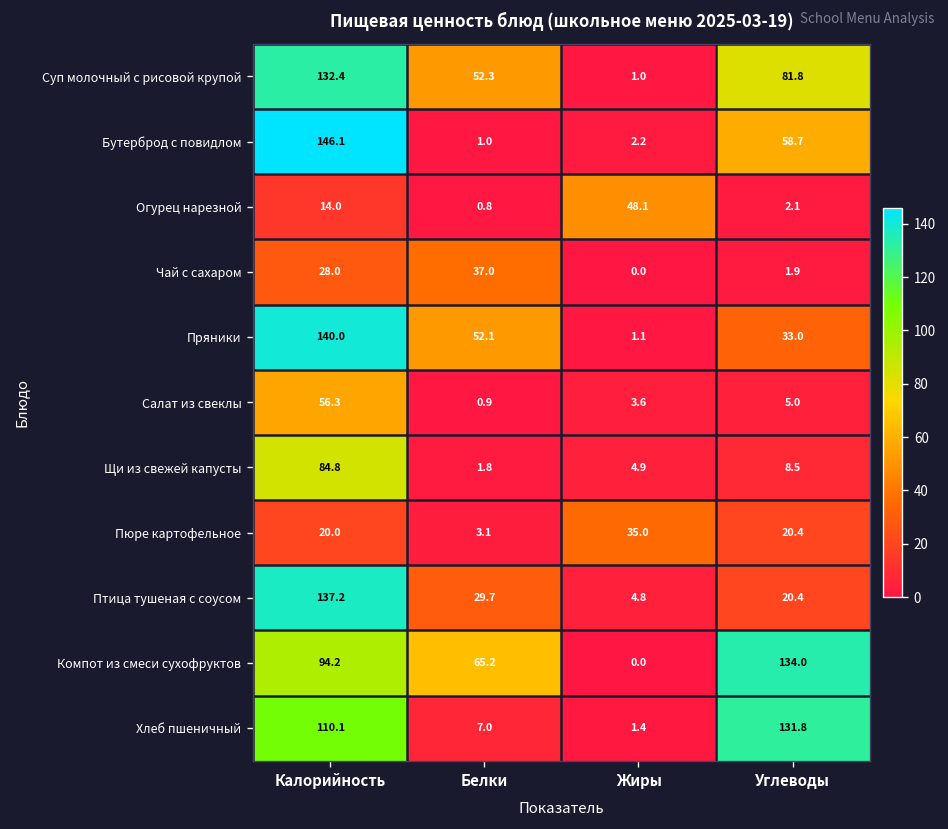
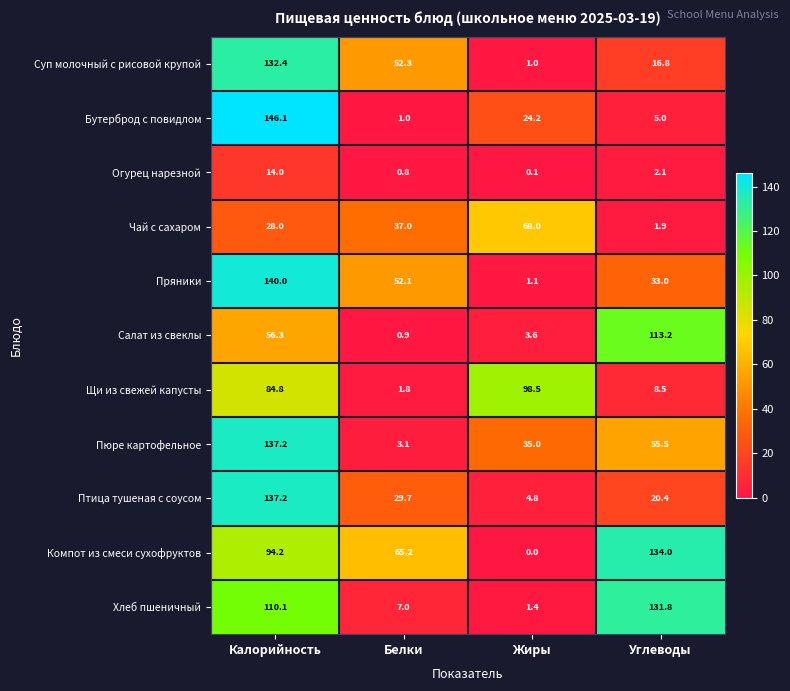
  {
    "Суп молочный с рисовой крупой": {
      "Калорийность": 132.4,
      "Белки": 52.3,
      "Жиры": 1.0,
-     "Углеводы": 81.8
+     "Углеводы": 16.8
    },
    "Бутерброд с повидлом": {
      "Калорийность": 146.1,
      "Белки": 1.0,
-     "Жиры": 2.2,
-     "Углеводы": 58.7
+     "Жиры": 24.2,
+     "Углеводы": 5.0
    },
    "Огурец нарезной": {
      "Калорийность": 14.0,
      "Белки": 0.8,
-     "Жиры": 48.1,
+     "Жиры": 0.1,
      "Углеводы": 2.1
    },
    "Чай с сахаром": {
      "Калорийность": 28.0,
      "Белки": 37.0,
-     "Жиры": 0.0,
+     "Жиры": 68.0,
      "Углеводы": 1.9
    },
    "Пряники": {
      "Калорийность": 140.0,
      "Белки": 52.1,
      "Жиры": 1.1,
      "Углеводы": 33.0
    },
    "Салат из свеклы": {
      "Калорийность": 56.3,
      "Белки": 0.9,
      "Жиры": 3.6,
-     "Углеводы": 5.0
+     "Углеводы": 113.2
    },
    "Щи из свежей капусты": {
      "Калорийность": 84.8,
      "Белки": 1.8,
-     "Жиры": 4.9,
+     "Жиры": 98.5,
      "Углеводы": 8.5
    },
    "Пюре картофельное": {
-     "Калорийность": 20.0,
+     "Калорийность": 137.2,
      "Белки": 3.1,
      "Жиры": 35.0,
-     "Углеводы": 20.4
+     "Углеводы": 55.5
    },
    "Птица тушеная с соусом": {
      "Калорийность": 137.2,
      "Белки": 29.7,
      "Жиры": 4.8,
      "Углеводы": 20.4
    },
    "Компот из смеси сухофруктов": {
      "Калорийность": 94.2,
      "Белки": 65.2,
      "Жиры": 0.0,
      "Углеводы": 134.0
    },
    "Хлеб пшеничный": {
      "Калорийность": 110.1,
      "Белки": 7.0,
      "Жиры": 1.4,
      "Углеводы": 131.8
    }
  }
